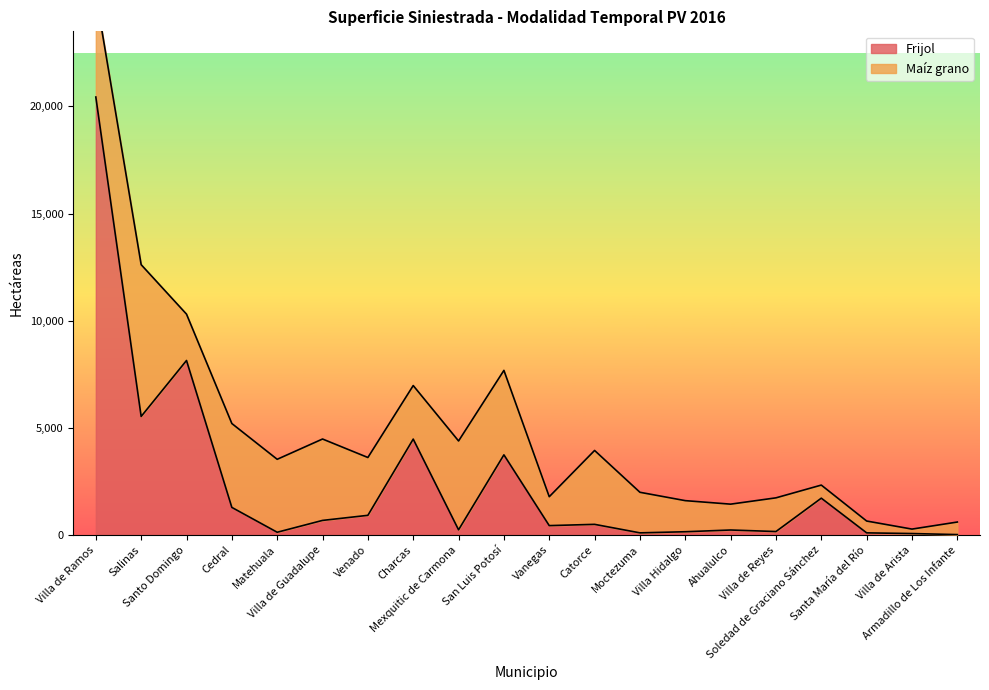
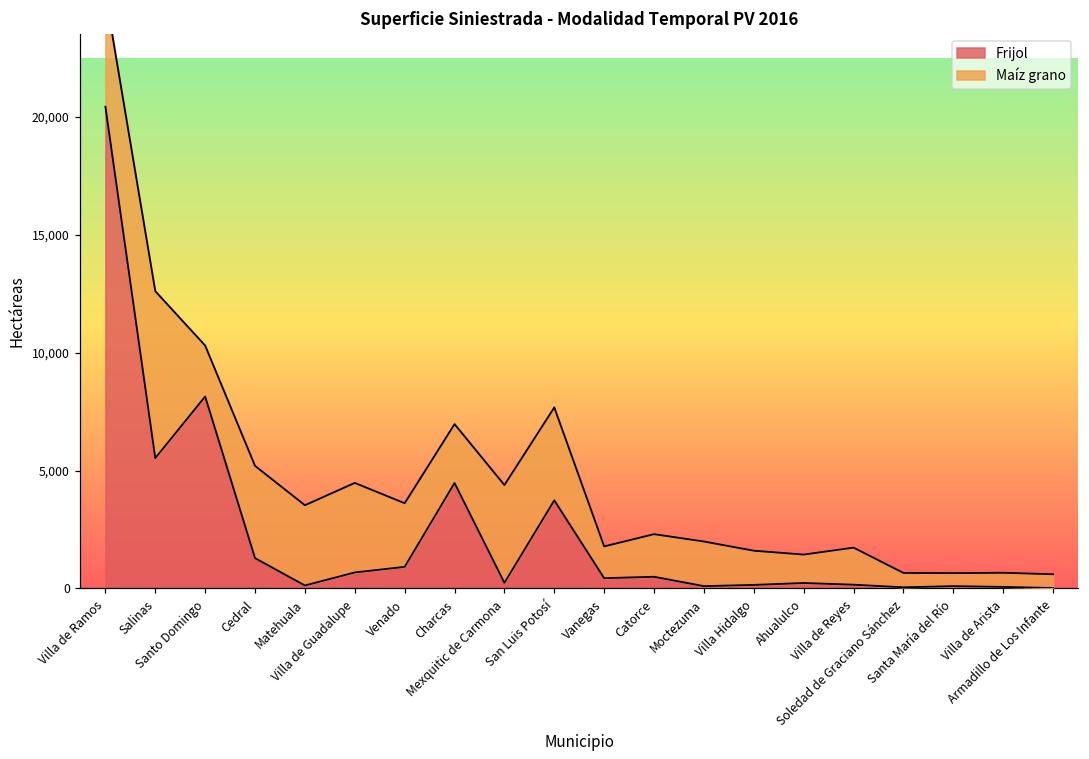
  {
    "Frijol": {
      "Villa de Ramos": "20,400",
      "Salinas": "5,500",
      "Santo Domingo": "8,100",
      "Cedral": "1,300",
      "Matehuala": "100",
      "Villa de Guadalupe": "700",
      "Venado": "900",
      "Charcas": "4,500",
      "Mexquitic de Carmona": "200",
      "San Luis Potosí": "3,700",
      "Vanegas": "400",
      "Catorce": "500",
      "Moctezuma": "100",
      "Villa Hidalgo": "100",
      "Ahualulco": "200",
      "Villa de Reyes": "200",
-     "Soledad de Graciano Sánchez": "1,700",
+     "Soledad de Graciano Sánchez": "0",
      "Santa María del Río": "100",
      "Villa de Arista": "100",
      "Armadillo de Los Infante": "0"
    },
    "Maíz grano": {
      "Salinas": "7,100",
      "Santo Domingo": "2,200",
      "Cedral": "3,900",
      "Matehuala": "3,400",
      "Villa de Guadalupe": "3,800",
      "Venado": "2,700",
      "Charcas": "2,500",
      "Mexquitic de Carmona": "4,100",
      "San Luis Potosí": "3,900",
      "Vanegas": "1,300",
-     "Catorce": "3,500",
+     "Catorce": "1,800",
      "Moctezuma": "1,900",
      "Villa Hidalgo": "1,500",
      "Ahualulco": "1,200",
      "Villa de Reyes": "1,600",
      "Soledad de Graciano Sánchez": "600",
      "Santa María del Río": "600",
-     "Villa de Arista": "200",
+     "Villa de Arista": "600",
      "Armadillo de Los Infante": "600"
    }
  }
